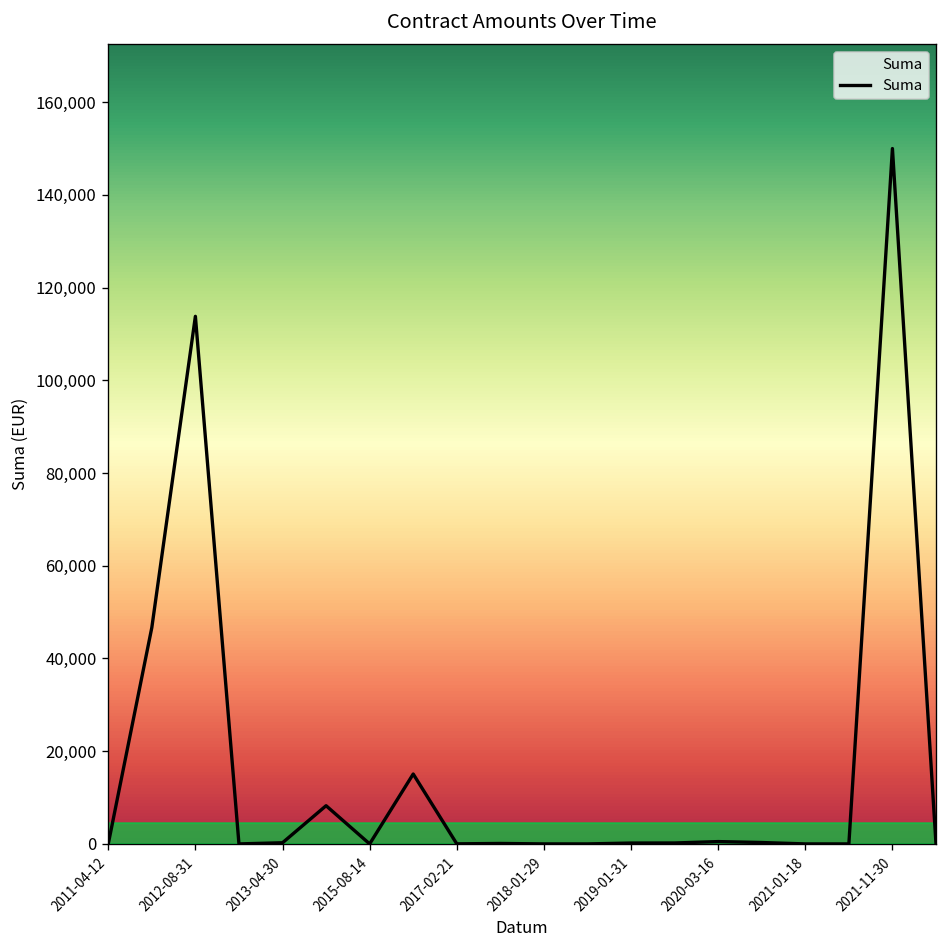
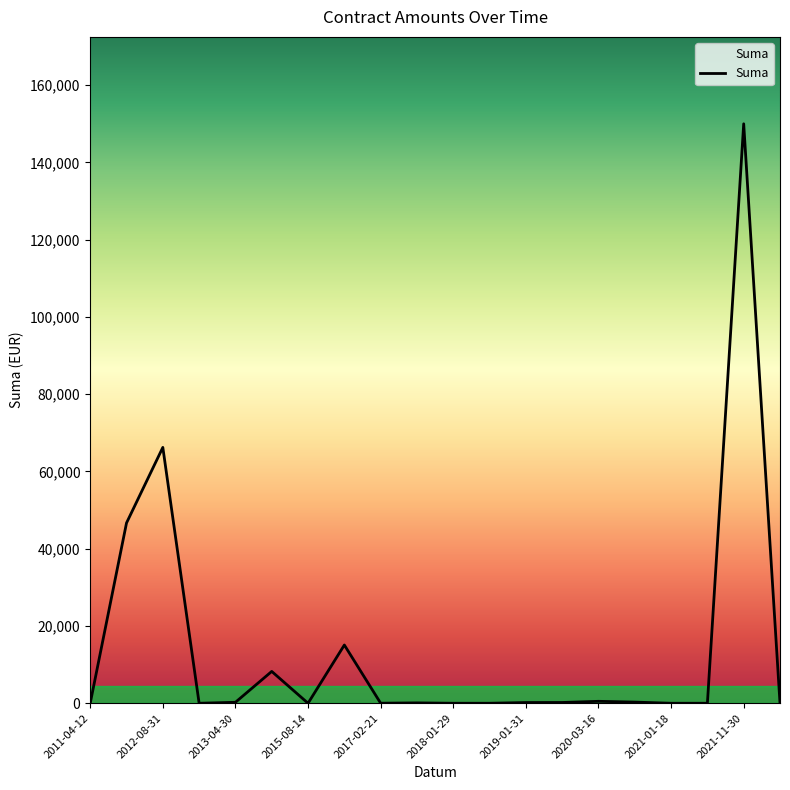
  {
-   "2012-08-31": "114,000",
+   "2012-08-31": "66,000",
    "2021-11-30": "150,000"
  }
